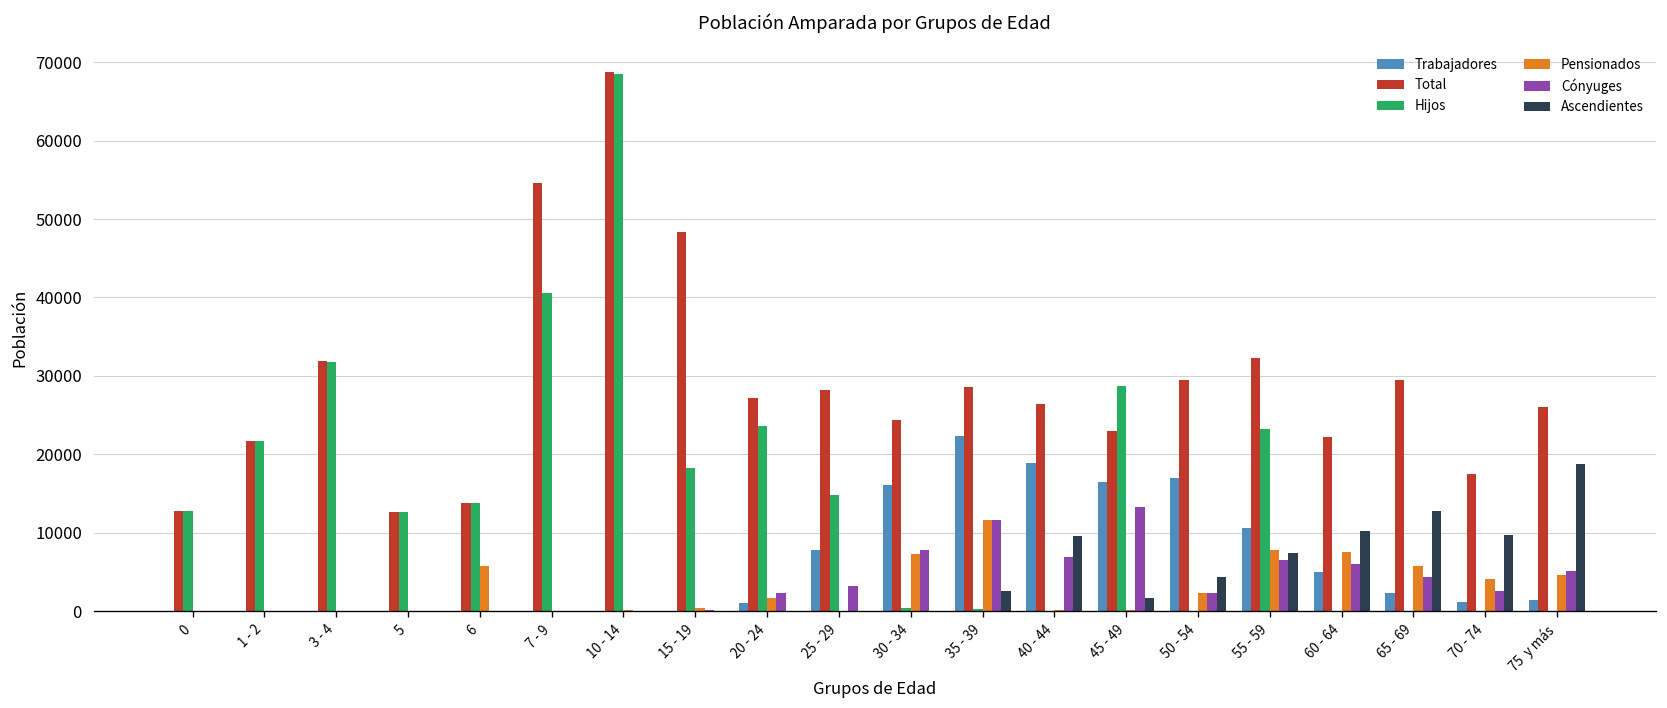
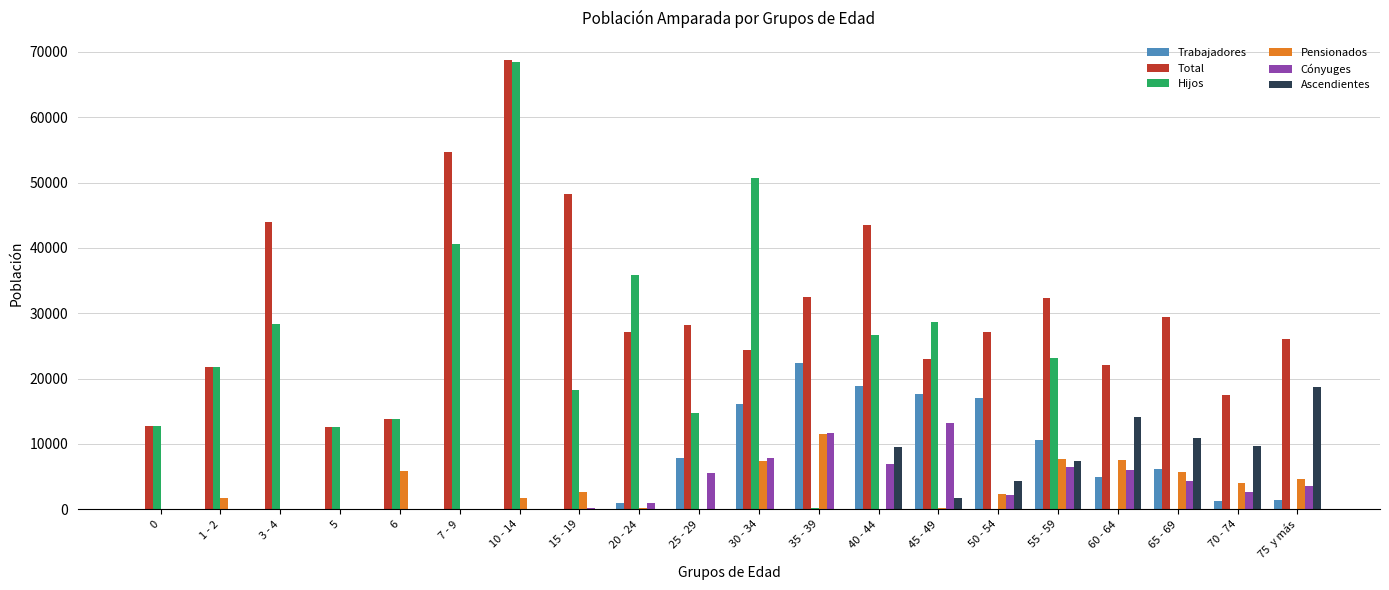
  {
    "Trabajadores": {
      "0": 0,
      "1 - 2": 0,
      "3 - 4": 0,
      "5": 0,
      "6": 0,
      "7 - 9": 0,
      "10 - 14": 0,
      "20 - 24": 1000,
      "25 - 29": 8000,
      "30 - 34": 16000,
      "35 - 39": 22000,
      "40 - 44": 19000,
-     "45 - 49": 16000,
+     "45 - 49": 18000,
      "50 - 54": 17000,
      "55 - 59": 11000,
      "60 - 64": 5000,
-     "65 - 69": 2000,
+     "65 - 69": 6000,
      "70 - 74": 1000,
      "75 y más": 1000
    },
    "Total": {
      "0": 13000,
      "1 - 2": 22000,
-     "3 - 4": 32000,
+     "3 - 4": 44000,
      "5": 13000,
      "6": 14000,
      "7 - 9": 55000,
      "10 - 14": 69000,
      "15 - 19": 48000,
      "20 - 24": 27000,
      "25 - 29": 28000,
      "30 - 34": 24000,
-     "35 - 39": 29000,
-     "40 - 44": 26000,
+     "35 - 39": 33000,
+     "40 - 44": 43000,
      "45 - 49": 23000,
-     "50 - 54": 29000,
+     "50 - 54": 27000,
      "55 - 59": 32000,
      "60 - 64": 22000,
      "65 - 69": 29000,
      "70 - 74": 18000,
      "75 y más": 26000
    },
    "Hijos": {
      "0": 13000,
      "1 - 2": 22000,
-     "3 - 4": 32000,
+     "3 - 4": 28000,
      "5": 13000,
      "6": 14000,
      "7 - 9": 41000,
      "10 - 14": 68000,
      "15 - 19": 18000,
-     "20 - 24": 24000,
+     "20 - 24": 36000,
      "25 - 29": 15000,
-     "30 - 34": 0,
-     "40 - 44": 0,
+     "30 - 34": 51000,
+     "40 - 44": 27000,
      "45 - 49": 29000,
      "55 - 59": 23000,
      "65 - 69": 0,
      "70 - 74": 0,
      "75 y más": 0
    },
    "Pensionados": {
      "0": 0,
-     "1 - 2": 0,
+     "1 - 2": 2000,
      "6": 6000,
-     "10 - 14": 0,
-     "15 - 19": 0,
-     "20 - 24": 2000,
+     "10 - 14": 2000,
+     "15 - 19": 3000,
+     "20 - 24": 0,
      "30 - 34": 7000,
      "35 - 39": 12000,
      "50 - 54": 2000,
      "55 - 59": 8000,
      "60 - 64": 7000,
      "65 - 69": 6000,
      "70 - 74": 4000,
      "75 y más": 5000
    },
    "Cónyuges": {
      "0": 0,
      "1 - 2": 0,
      "3 - 4": 0,
      "5": 0,
      "6": 0,
      "7 - 9": 0,
      "10 - 14": 0,
-     "20 - 24": 2000,
-     "25 - 29": 3000,
+     "20 - 24": 1000,
+     "25 - 29": 6000,
      "30 - 34": 8000,
      "35 - 39": 12000,
      "40 - 44": 7000,
      "45 - 49": 13000,
      "50 - 54": 2000,
      "55 - 59": 7000,
      "60 - 64": 6000,
      "65 - 69": 4000,
      "70 - 74": 3000,
-     "75 y más": 5000
+     "75 y más": 4000
    },
    "Ascendientes": {
      "0": 0,
      "1 - 2": 0,
      "3 - 4": 0,
      "5": 0,
      "6": 0,
      "7 - 9": 0,
      "10 - 14": 0,
      "15 - 19": 0,
      "20 - 24": 0,
      "25 - 29": 0,
      "30 - 34": 0,
-     "35 - 39": 3000,
+     "35 - 39": 0,
      "40 - 44": 10000,
      "45 - 49": 2000,
      "50 - 54": 4000,
      "55 - 59": 7000,
-     "60 - 64": 10000,
-     "65 - 69": 13000,
+     "60 - 64": 14000,
+     "65 - 69": 11000,
      "70 - 74": 10000,
      "75 y más": 19000
    }
  }
